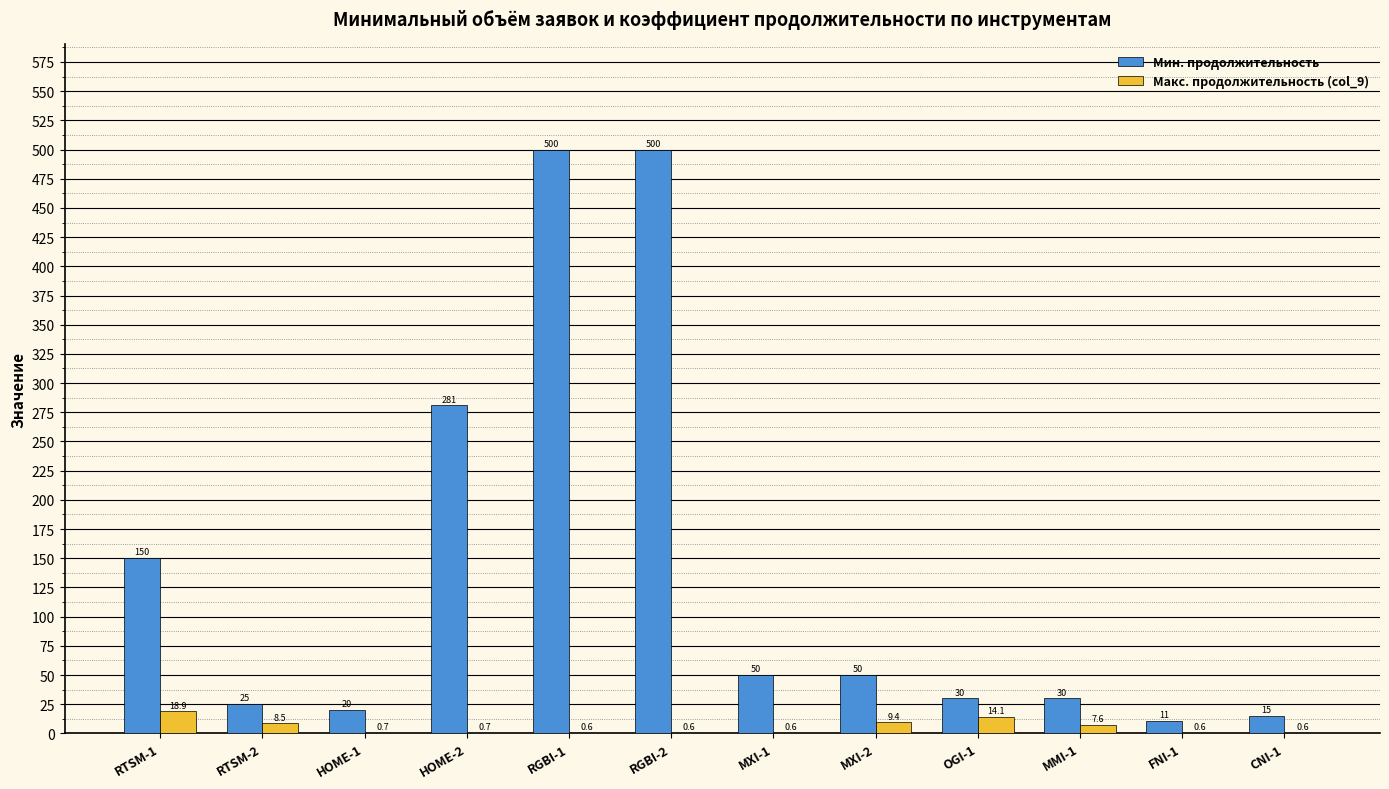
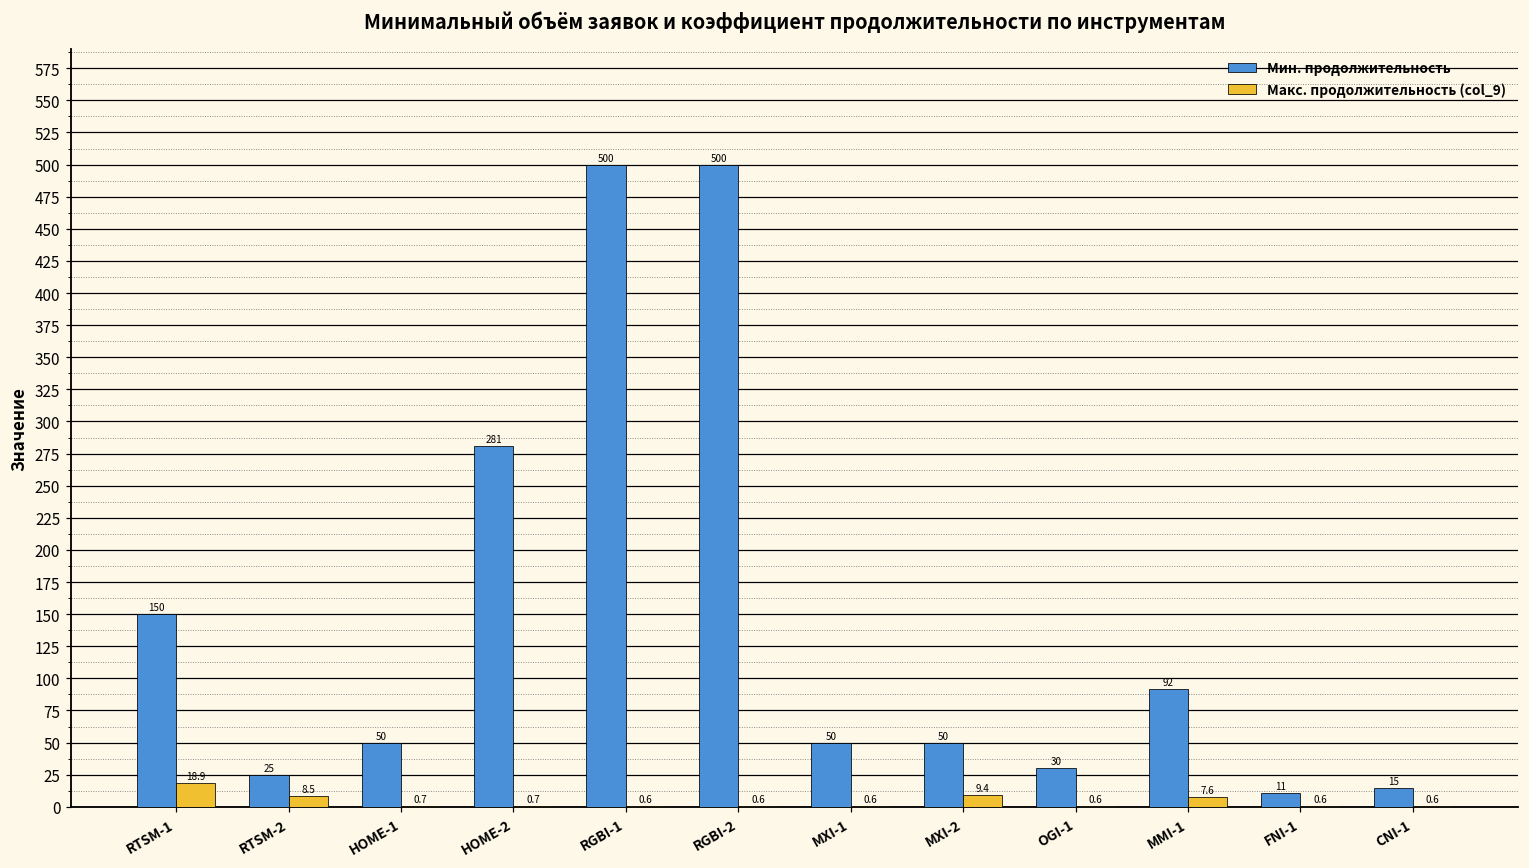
  {
    "Мин. продолжительность": {
      "RTSM-1": 150,
      "RTSM-2": 25,
-     "HOME-1": 20,
+     "HOME-1": 50,
      "HOME-2": 281,
      "RGBI-1": 500,
      "RGBI-2": 500,
      "MXI-1": 50,
      "MXI-2": 50,
      "OGI-1": 30,
-     "MMI-1": 30,
+     "MMI-1": 92,
      "FNI-1": 11,
      "CNI-1": 15
    },
    "Макс. продолжительность (col_9)": {
      "RTSM-1": 18.9,
      "RTSM-2": 8.5,
      "HOME-1": 0.7,
      "HOME-2": 0.7,
      "RGBI-1": 0.6,
      "RGBI-2": 0.6,
      "MXI-1": 0.6,
      "MXI-2": 9.4,
-     "OGI-1": 14.1,
+     "OGI-1": 0.6,
      "MMI-1": 7.6,
      "FNI-1": 0.6,
      "CNI-1": 0.6
    }
  }
